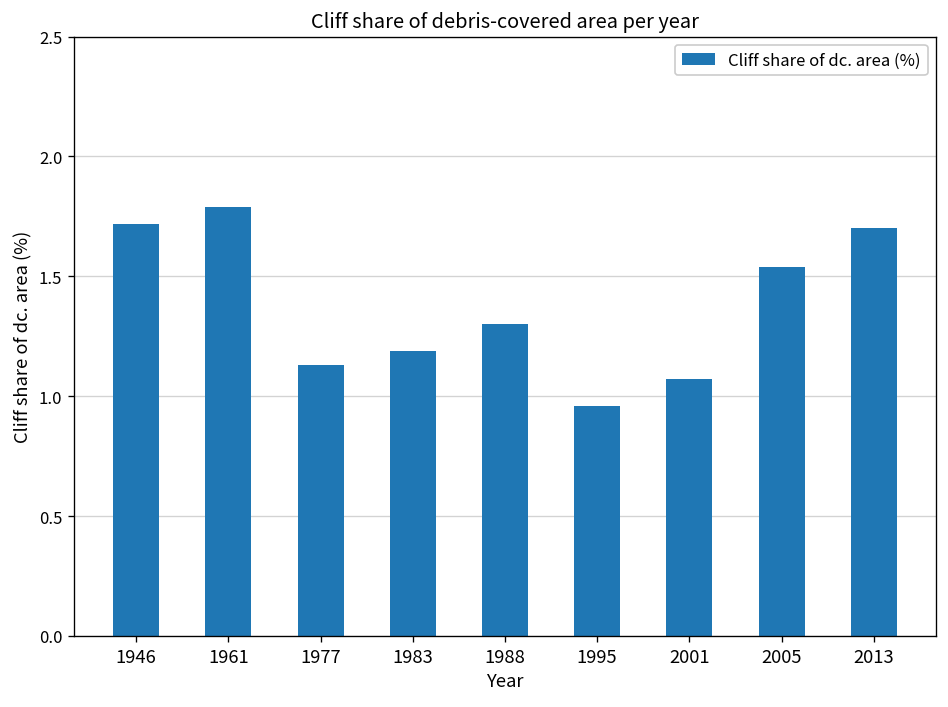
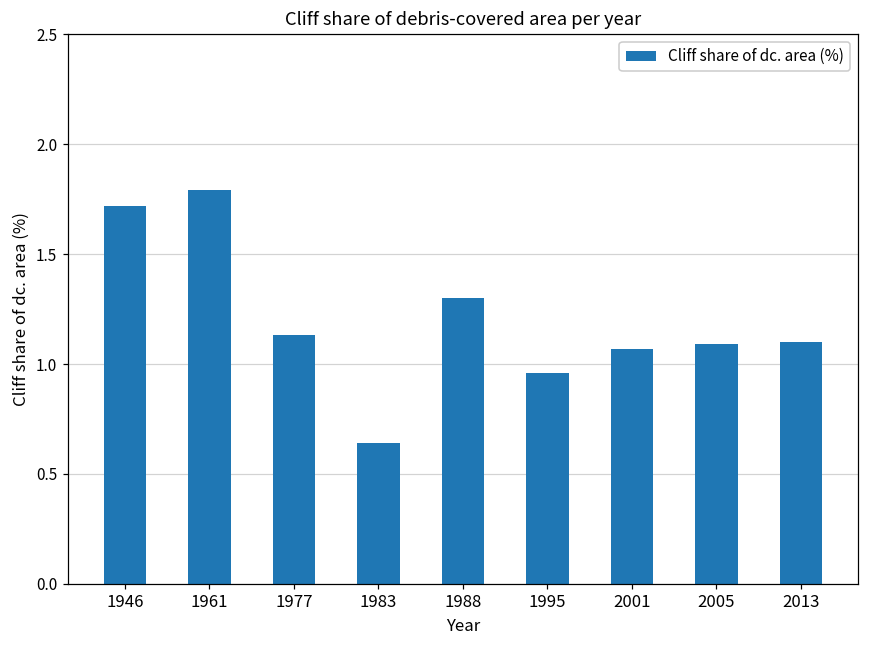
  {
    "1946": 1.72,
    "1961": 1.79,
    "1977": 1.13,
-   "1983": 1.19,
+   "1983": 0.64,
    "1988": 1.30,
    "1995": 0.96,
    "2001": 1.07,
-   "2005": 1.54,
-   "2013": 1.7
+   "2005": 1.09,
+   "2013": 1.1
  }
